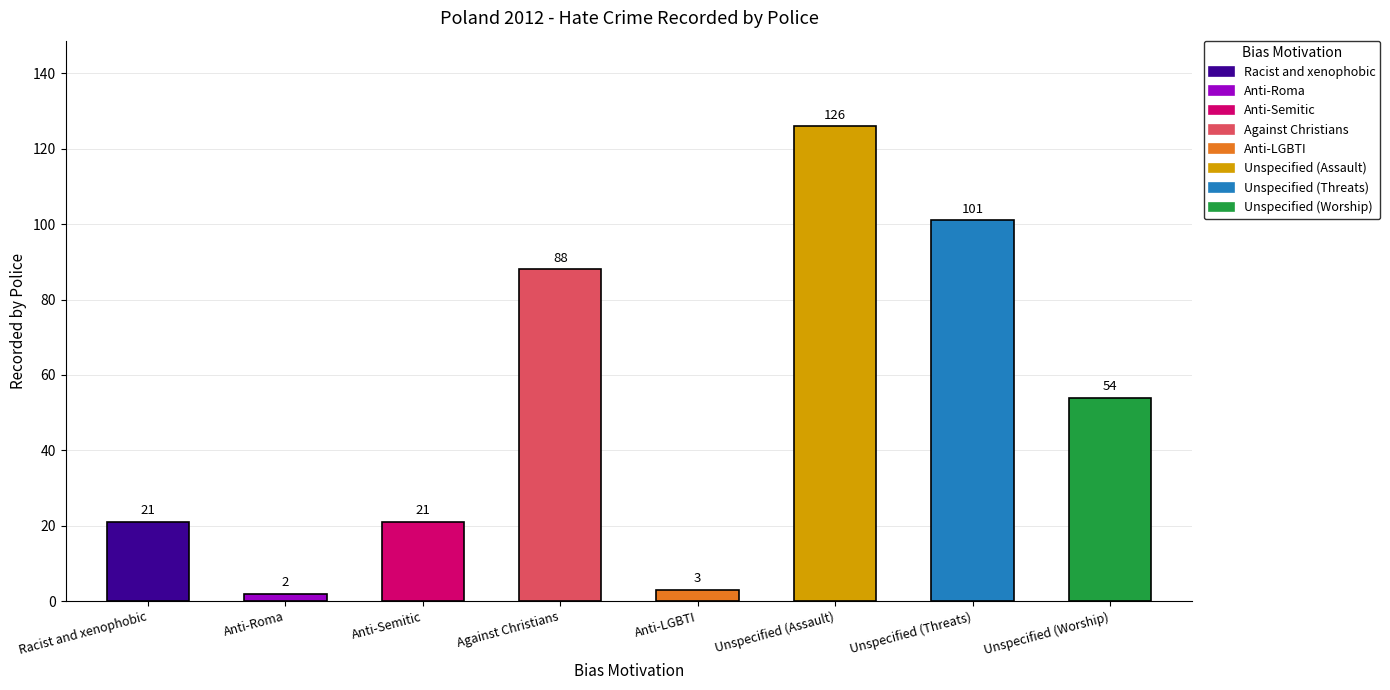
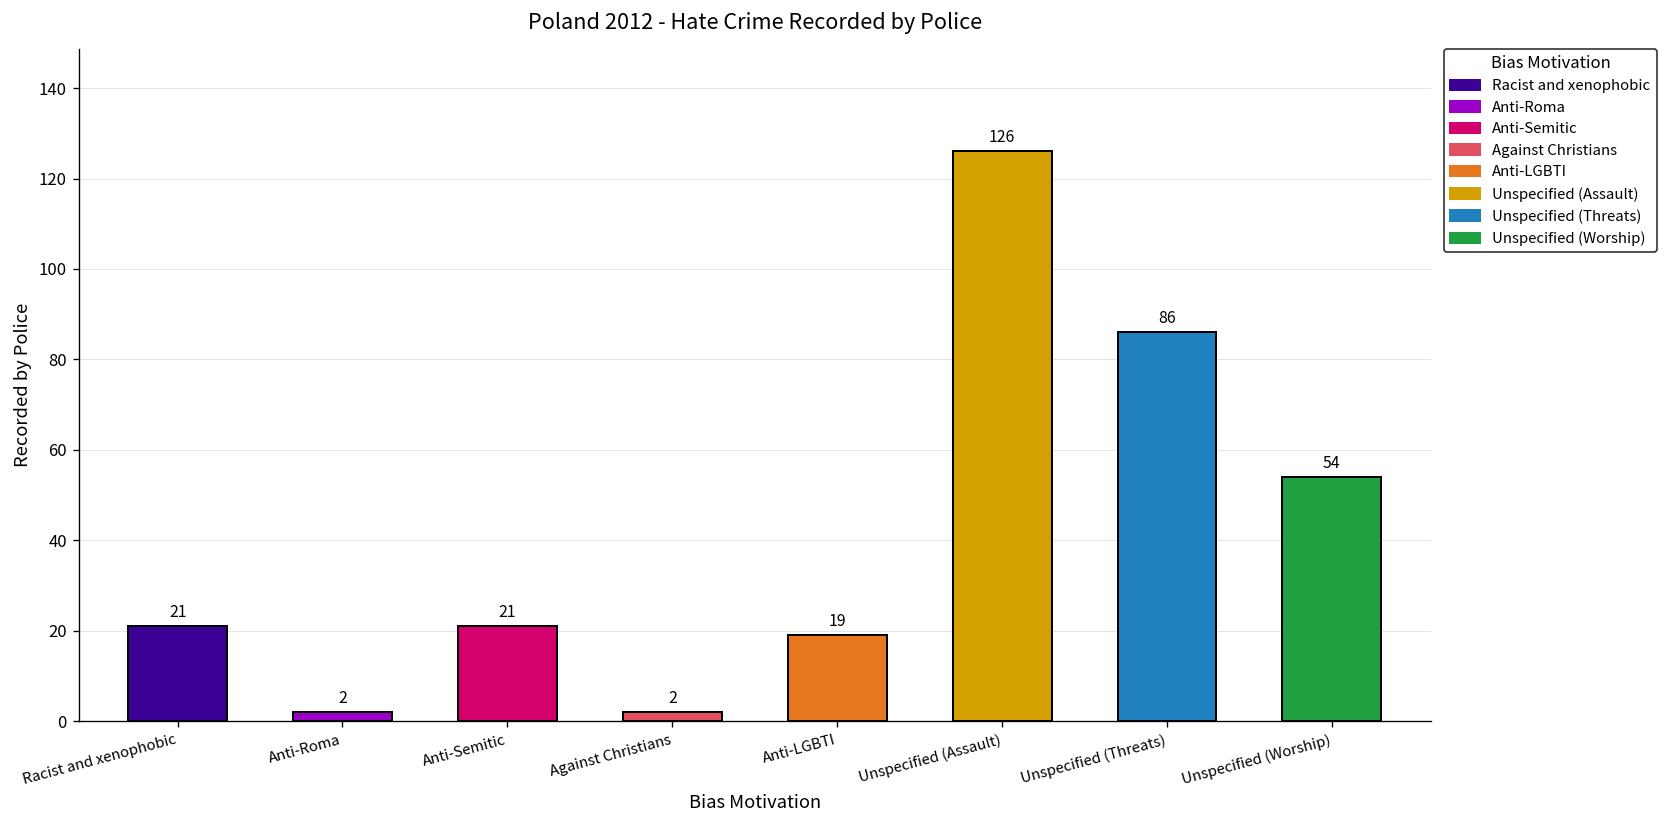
  {
    "Racist and xenophobic": 21,
    "Anti-Roma": 2,
    "Anti-Semitic": 21,
-   "Against Christians": 88,
-   "Anti-LGBTI": 3,
+   "Against Christians": 2,
+   "Anti-LGBTI": 19,
    "Unspecified (Assault)": 126,
-   "Unspecified (Threats)": 101,
+   "Unspecified (Threats)": 86,
    "Unspecified (Worship)": 54
  }
